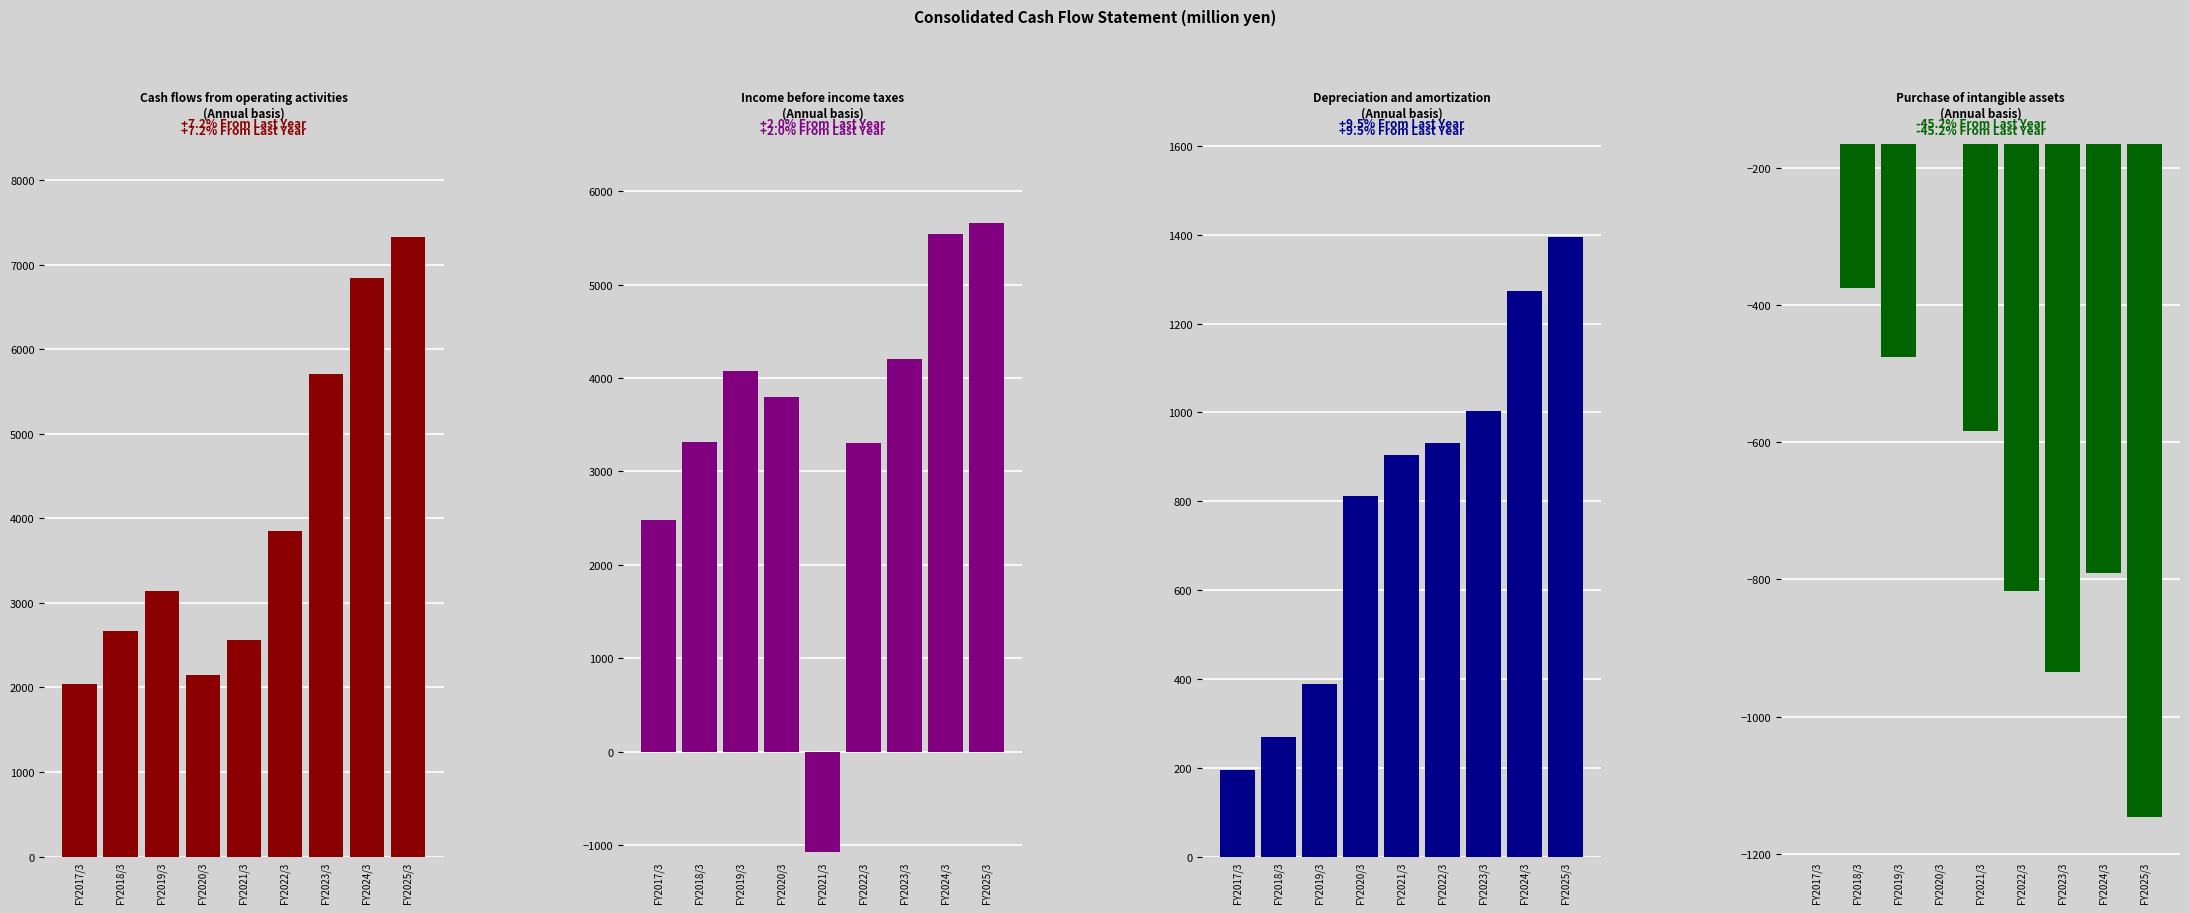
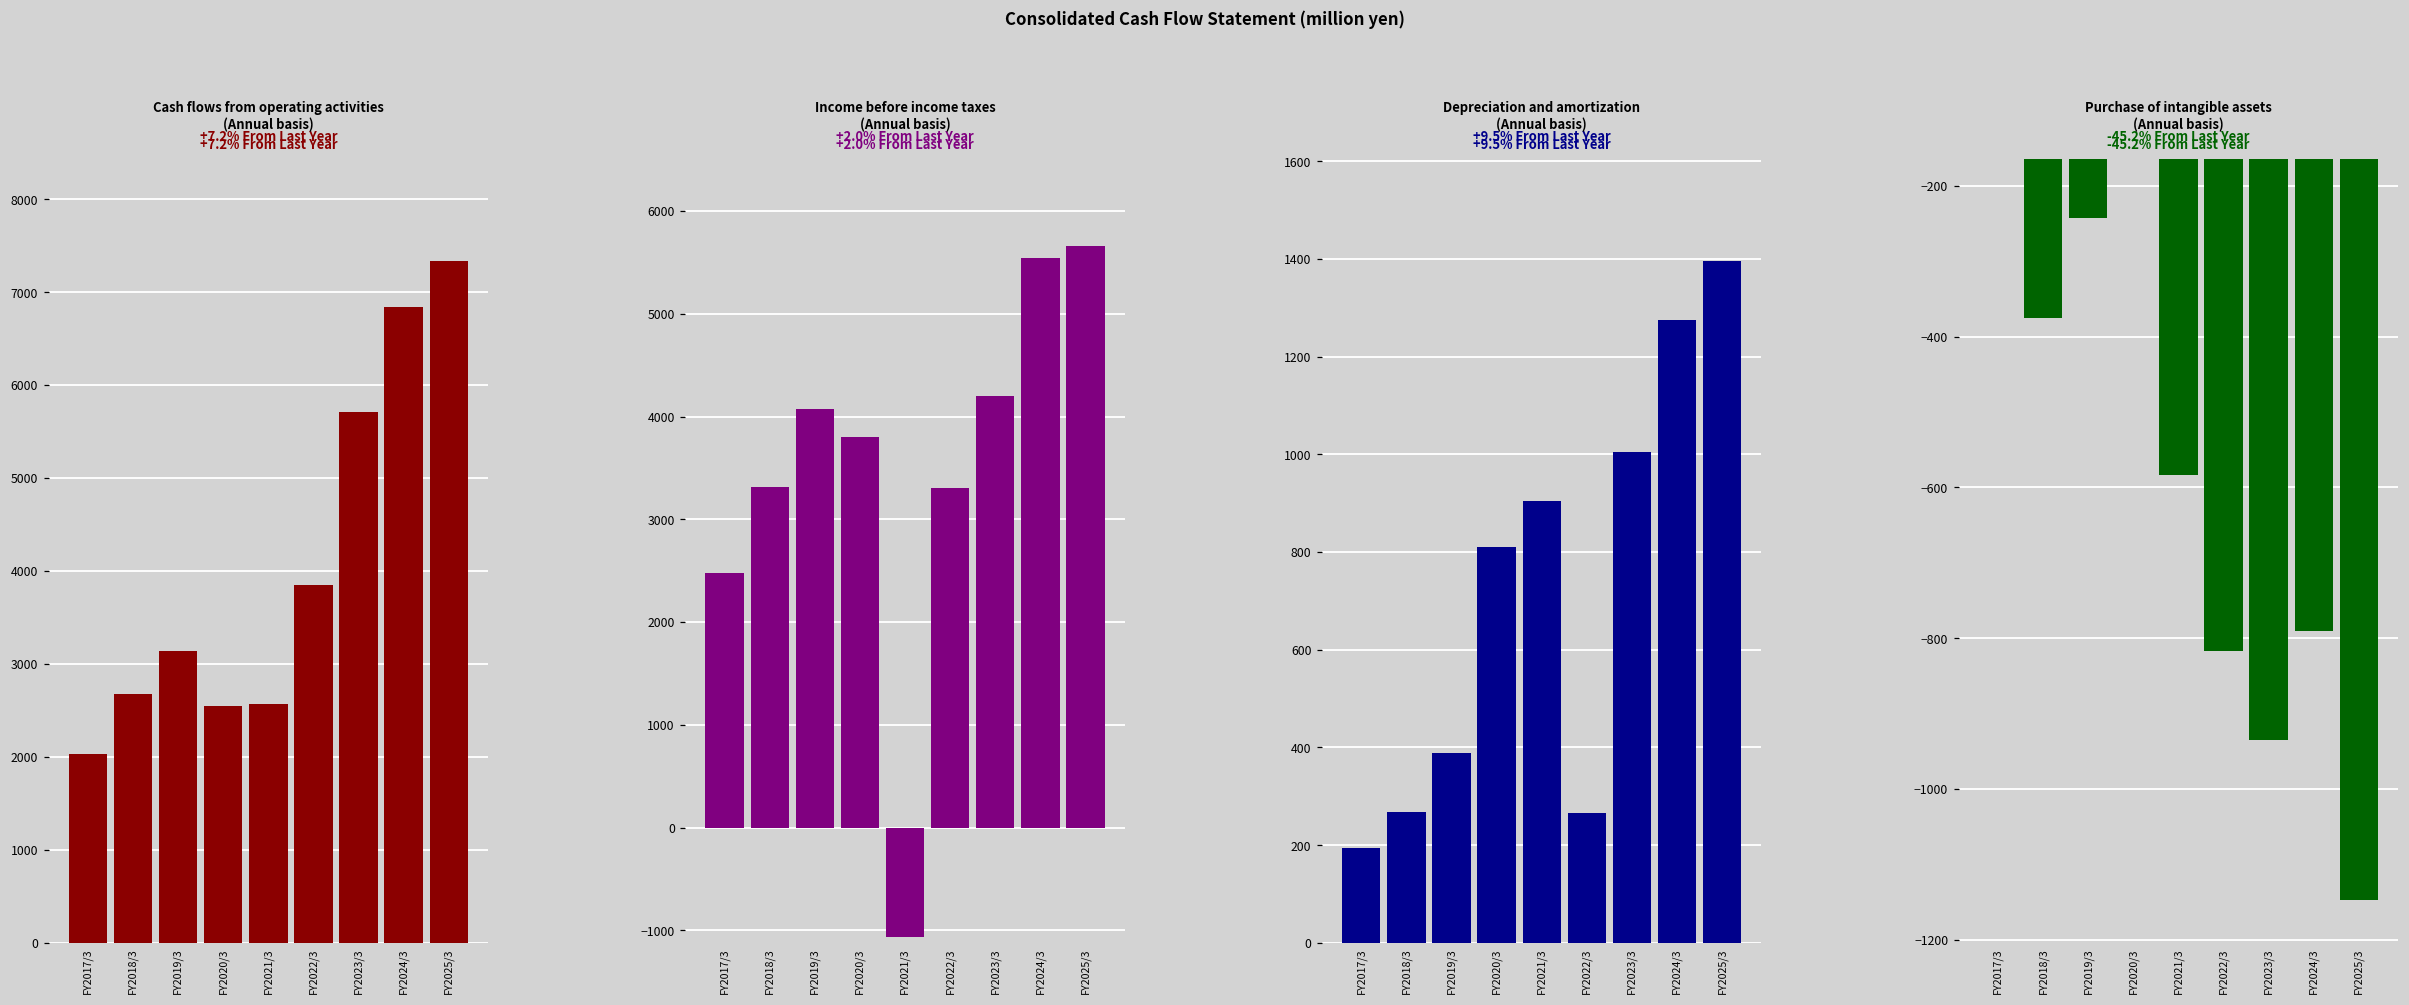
  {
    "Cash flows from operating activities (Annual basis)": {
      "FY2017/3": 2000,
      "FY2018/3": 2700,
      "FY2019/3": 3100,
-     "FY2020/3": 2100,
+     "FY2020/3": 2500,
      "FY2021/3": 2600,
      "FY2022/3": 3800,
      "FY2023/3": 5700,
      "FY2024/3": 6800,
      "FY2025/3": 7300
    },
    "Income before income taxes (Annual basis)": {
      "FY2017/3": 2500,
      "FY2018/3": 3300,
      "FY2019/3": 4100,
      "FY2020/3": 3800,
      "FY2021/3": -1100,
      "FY2022/3": 3300,
      "FY2023/3": 4200,
      "FY2024/3": 5500,
      "FY2025/3": 5700
    },
    "Depreciation and amortization (Annual basis)": {
      "FY2017/3": 200,
      "FY2018/3": 270,
      "FY2019/3": 390,
      "FY2020/3": 810,
      "FY2021/3": 910,
-     "FY2022/3": 930,
+     "FY2022/3": 270,
      "FY2023/3": 1000,
      "FY2024/3": 1270,
      "FY2025/3": 1400
    },
    "Purchase of intangible assets (Annual basis)": {
      "FY2018/3": -380,
-     "FY2019/3": -480,
+     "FY2019/3": -240,
      "FY2020/3": -160,
      "FY2022/3": -820,
      "FY2023/3": -940,
      "FY2024/3": -790,
      "FY2025/3": -1150
    }
  }
